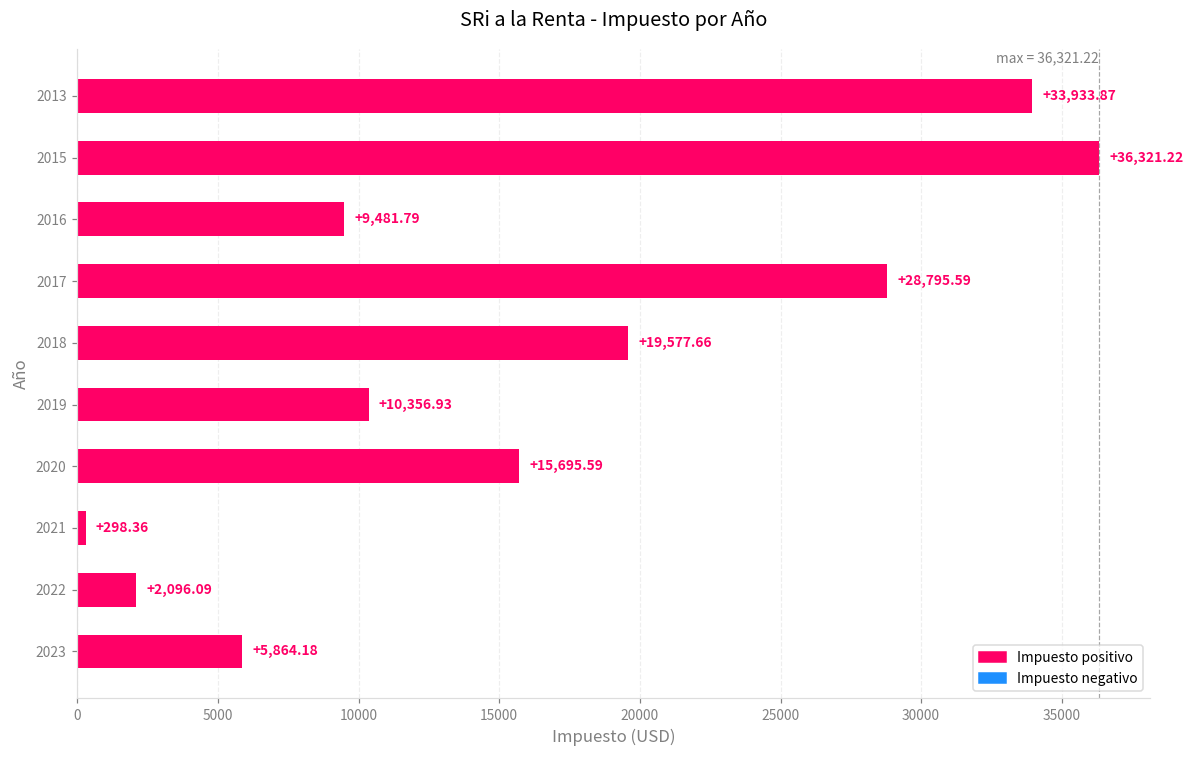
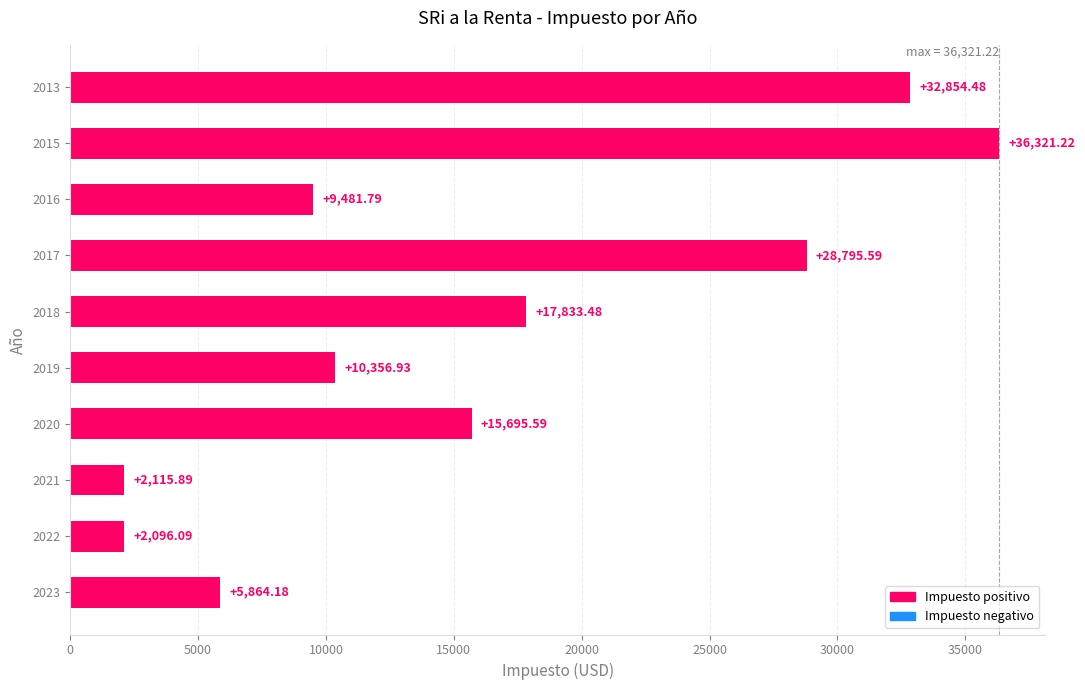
  {
-   "2013": "+33,933.87",
+   "2013": "+32,854.48",
    "2015": "+36,321.22",
    "2016": "+9,481.79",
    "2017": "+28,795.59",
-   "2018": "+19,577.66",
+   "2018": "+17,833.48",
    "2019": "+10,356.93",
    "2020": "+15,695.59",
-   "2021": "+298.36",
+   "2021": "+2,115.89",
    "2022": "+2,096.09",
    "2023": "+5,864.18"
  }
